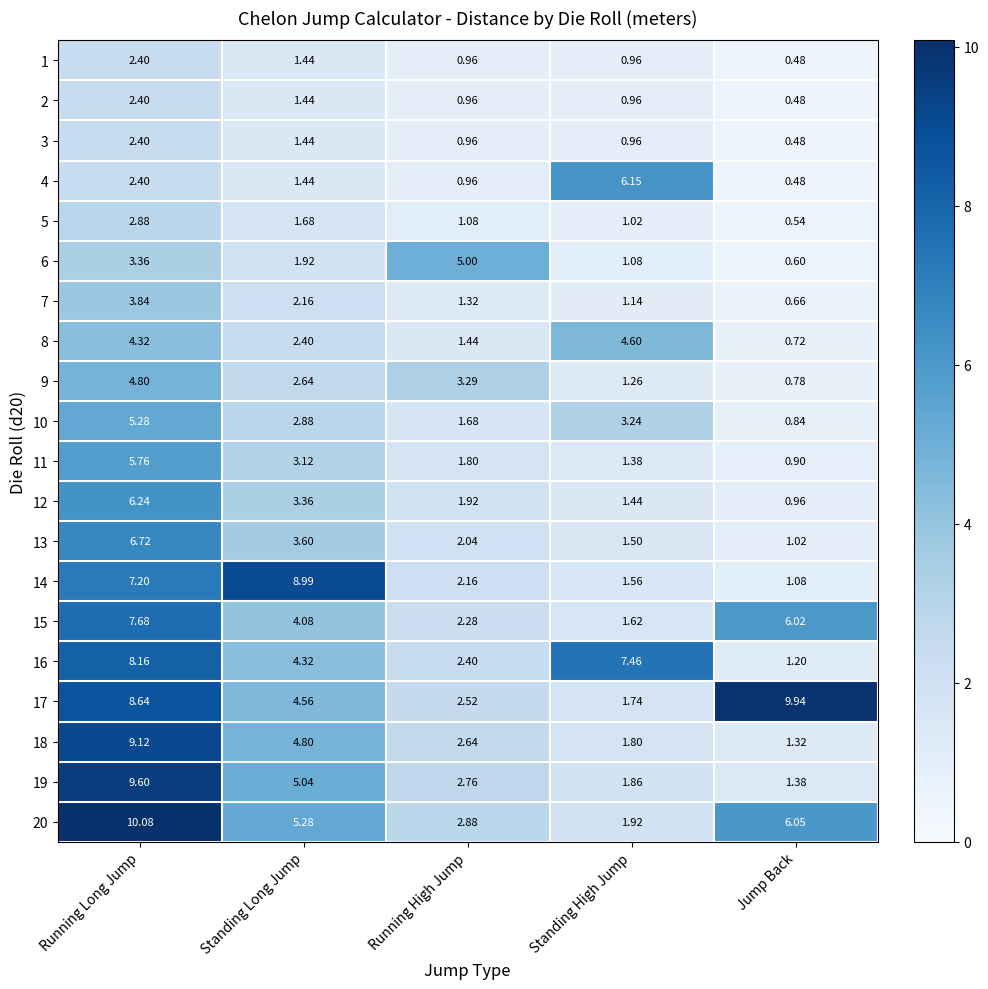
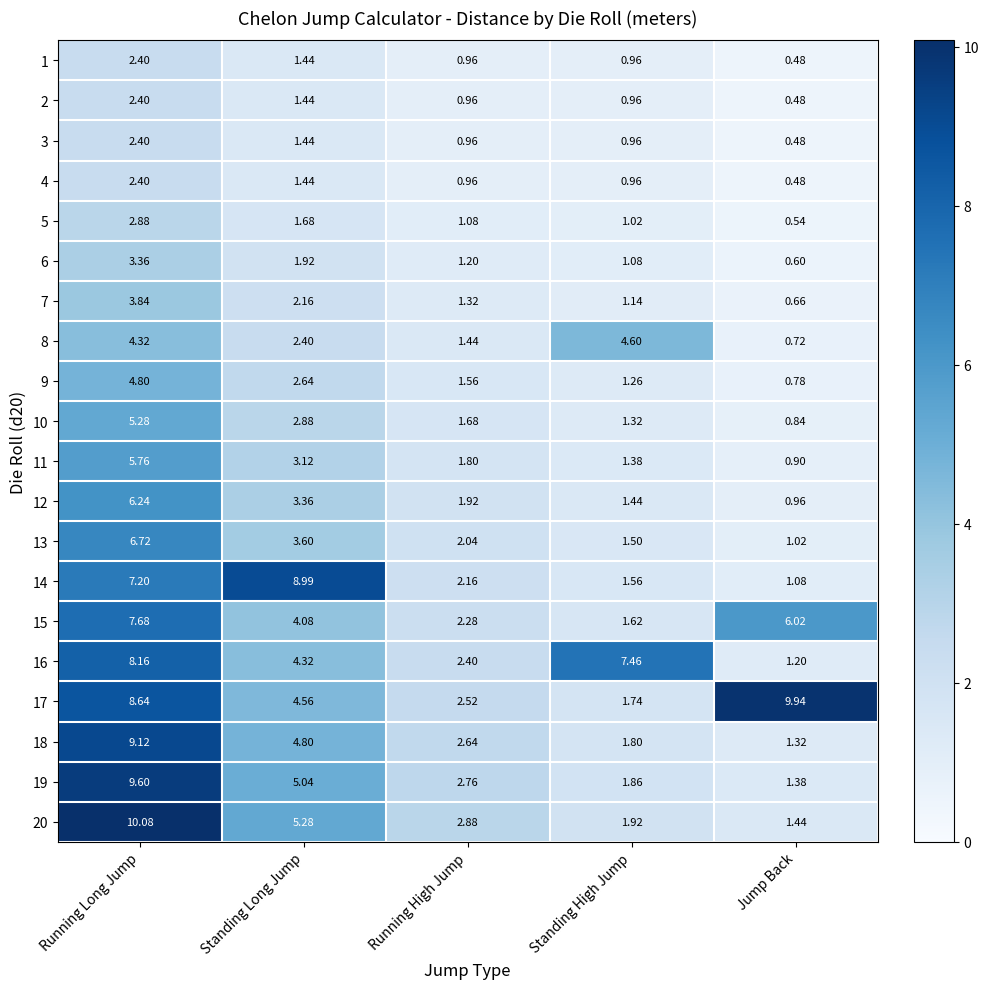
  {
    "1": {
      "Running Long Jump": 2.40,
      "Standing Long Jump": 1.44,
      "Running High Jump": 0.96,
      "Standing High Jump": 0.96,
      "Jump Back": 0.48
    },
    "2": {
      "Running Long Jump": 2.40,
      "Standing Long Jump": 1.44,
      "Running High Jump": 0.96,
      "Standing High Jump": 0.96,
      "Jump Back": 0.48
    },
    "3": {
      "Running Long Jump": 2.40,
      "Standing Long Jump": 1.44,
      "Running High Jump": 0.96,
      "Standing High Jump": 0.96,
      "Jump Back": 0.48
    },
    "4": {
      "Running Long Jump": 2.40,
      "Standing Long Jump": 1.44,
      "Running High Jump": 0.96,
-     "Standing High Jump": 6.15,
+     "Standing High Jump": 0.96,
      "Jump Back": 0.48
    },
    "5": {
      "Running Long Jump": 2.88,
      "Standing Long Jump": 1.68,
      "Running High Jump": 1.08,
      "Standing High Jump": 1.02,
      "Jump Back": 0.54
    },
    "6": {
      "Running Long Jump": 3.36,
      "Standing Long Jump": 1.92,
-     "Running High Jump": 5.00,
+     "Running High Jump": 1.20,
      "Standing High Jump": 1.08,
      "Jump Back": 0.60
    },
    "7": {
      "Running Long Jump": 3.84,
      "Standing Long Jump": 2.16,
      "Running High Jump": 1.32,
      "Standing High Jump": 1.14,
      "Jump Back": 0.66
    },
    "8": {
      "Running Long Jump": 4.32,
      "Standing Long Jump": 2.40,
      "Running High Jump": 1.44,
      "Standing High Jump": 4.60,
      "Jump Back": 0.72
    },
    "9": {
      "Running Long Jump": 4.80,
      "Standing Long Jump": 2.64,
-     "Running High Jump": 3.29,
+     "Running High Jump": 1.56,
      "Standing High Jump": 1.26,
      "Jump Back": 0.78
    },
    "10": {
      "Running Long Jump": 5.28,
      "Standing Long Jump": 2.88,
      "Running High Jump": 1.68,
-     "Standing High Jump": 3.24,
+     "Standing High Jump": 1.32,
      "Jump Back": 0.84
    },
    "11": {
      "Running Long Jump": 5.76,
      "Standing Long Jump": 3.12,
      "Running High Jump": 1.80,
      "Standing High Jump": 1.38,
      "Jump Back": 0.90
    },
    "12": {
      "Running Long Jump": 6.24,
      "Standing Long Jump": 3.36,
      "Running High Jump": 1.92,
      "Standing High Jump": 1.44,
      "Jump Back": 0.96
    },
    "13": {
      "Running Long Jump": 6.72,
      "Standing Long Jump": 3.60,
      "Running High Jump": 2.04,
      "Standing High Jump": 1.50,
      "Jump Back": 1.02
    },
    "14": {
      "Running Long Jump": 7.20,
      "Standing Long Jump": 8.99,
      "Running High Jump": 2.16,
      "Standing High Jump": 1.56,
      "Jump Back": 1.08
    },
    "15": {
      "Running Long Jump": 7.68,
      "Standing Long Jump": 4.08,
      "Running High Jump": 2.28,
      "Standing High Jump": 1.62,
      "Jump Back": 6.02
    },
    "16": {
      "Running Long Jump": 8.16,
      "Standing Long Jump": 4.32,
      "Running High Jump": 2.40,
      "Standing High Jump": 7.46,
      "Jump Back": 1.20
    },
    "17": {
      "Running Long Jump": 8.64,
      "Standing Long Jump": 4.56,
      "Running High Jump": 2.52,
      "Standing High Jump": 1.74,
      "Jump Back": 9.94
    },
    "18": {
      "Running Long Jump": 9.12,
      "Standing Long Jump": 4.80,
      "Running High Jump": 2.64,
      "Standing High Jump": 1.80,
      "Jump Back": 1.32
    },
    "19": {
      "Running Long Jump": 9.60,
      "Standing Long Jump": 5.04,
      "Running High Jump": 2.76,
      "Standing High Jump": 1.86,
      "Jump Back": 1.38
    },
    "20": {
      "Running Long Jump": 10.08,
      "Standing Long Jump": 5.28,
      "Running High Jump": 2.88,
      "Standing High Jump": 1.92,
-     "Jump Back": 6.05
+     "Jump Back": 1.44
    }
  }
